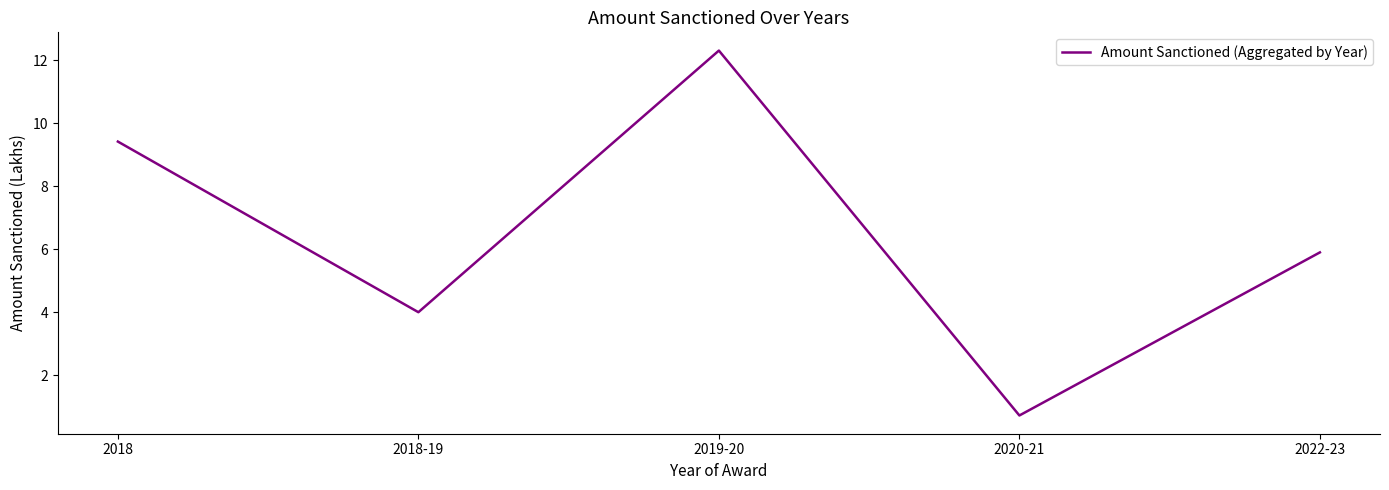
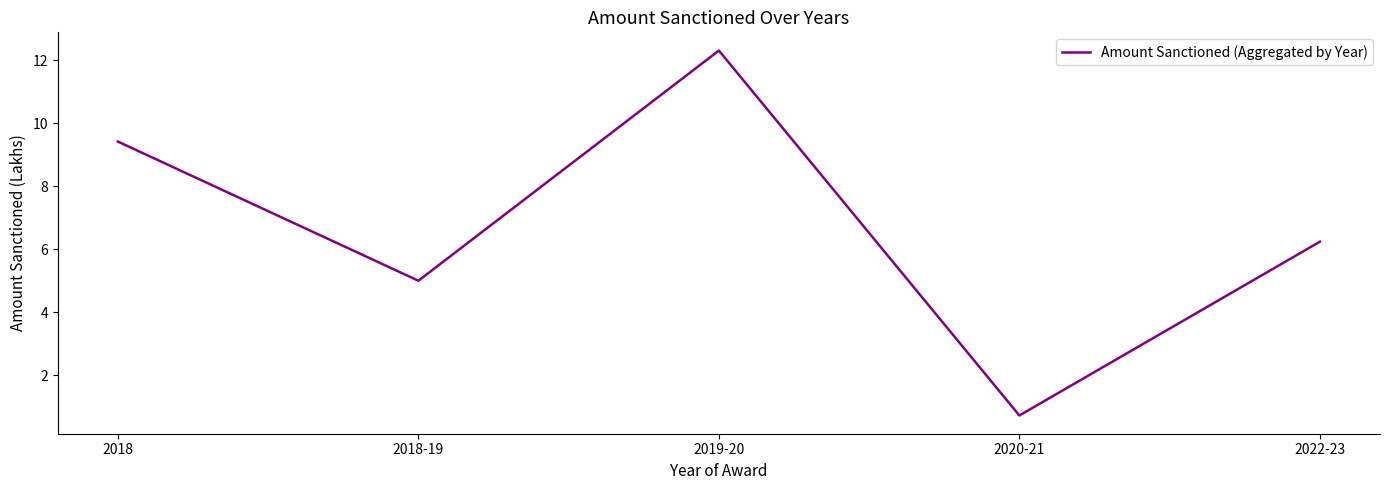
  {
    "2018": 9.4,
-   "2018-19": 4,
+   "2018-19": 5,
    "2019-20": 12.3,
    "2020-21": 0.7,
-   "2022-23": 5.9
+   "2022-23": 6.2
  }
